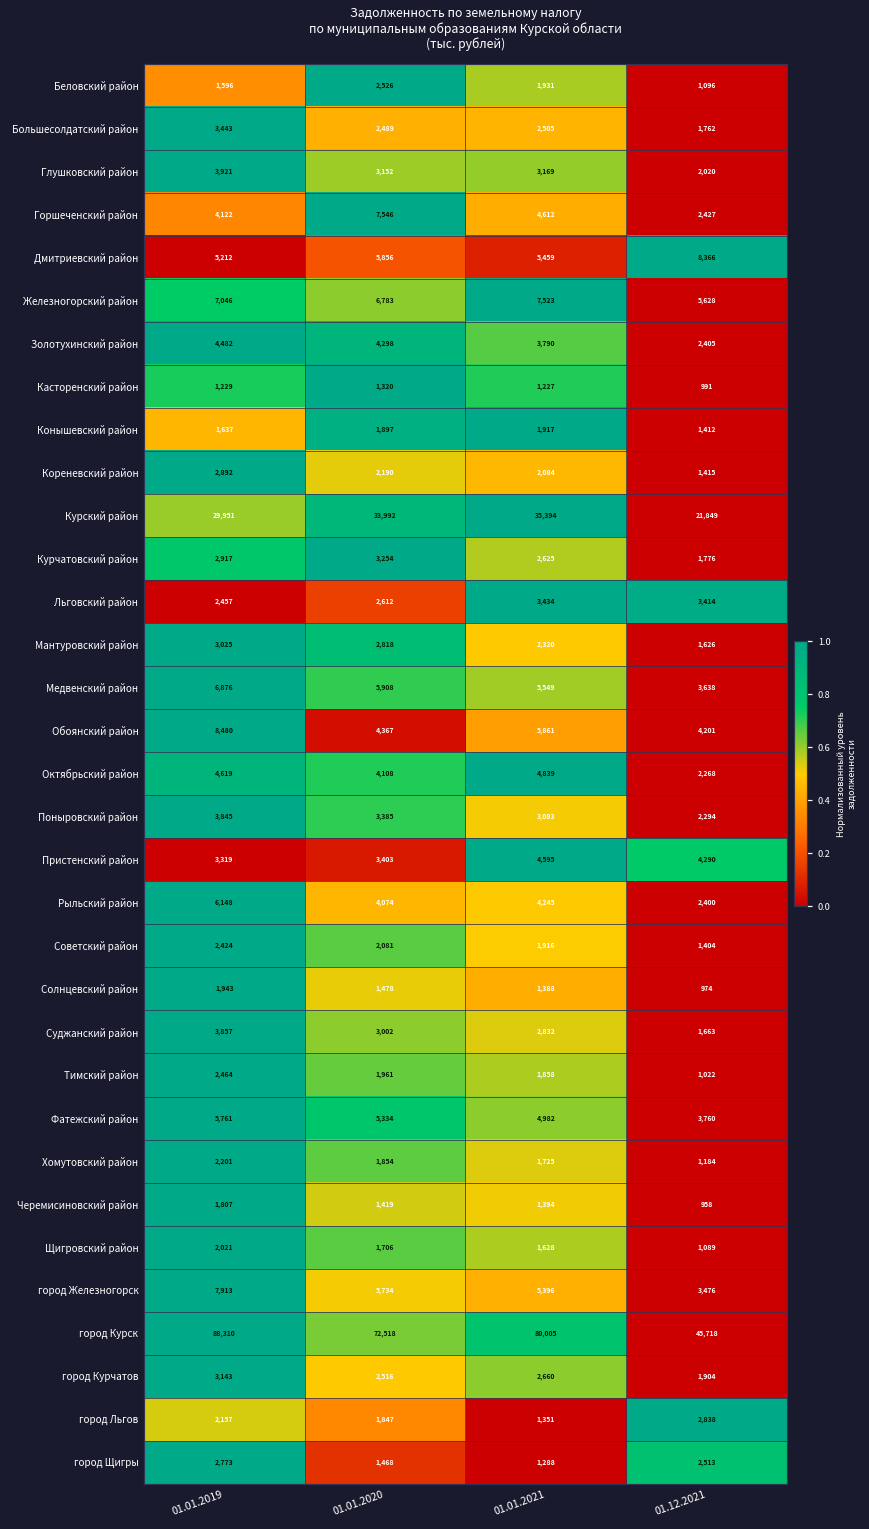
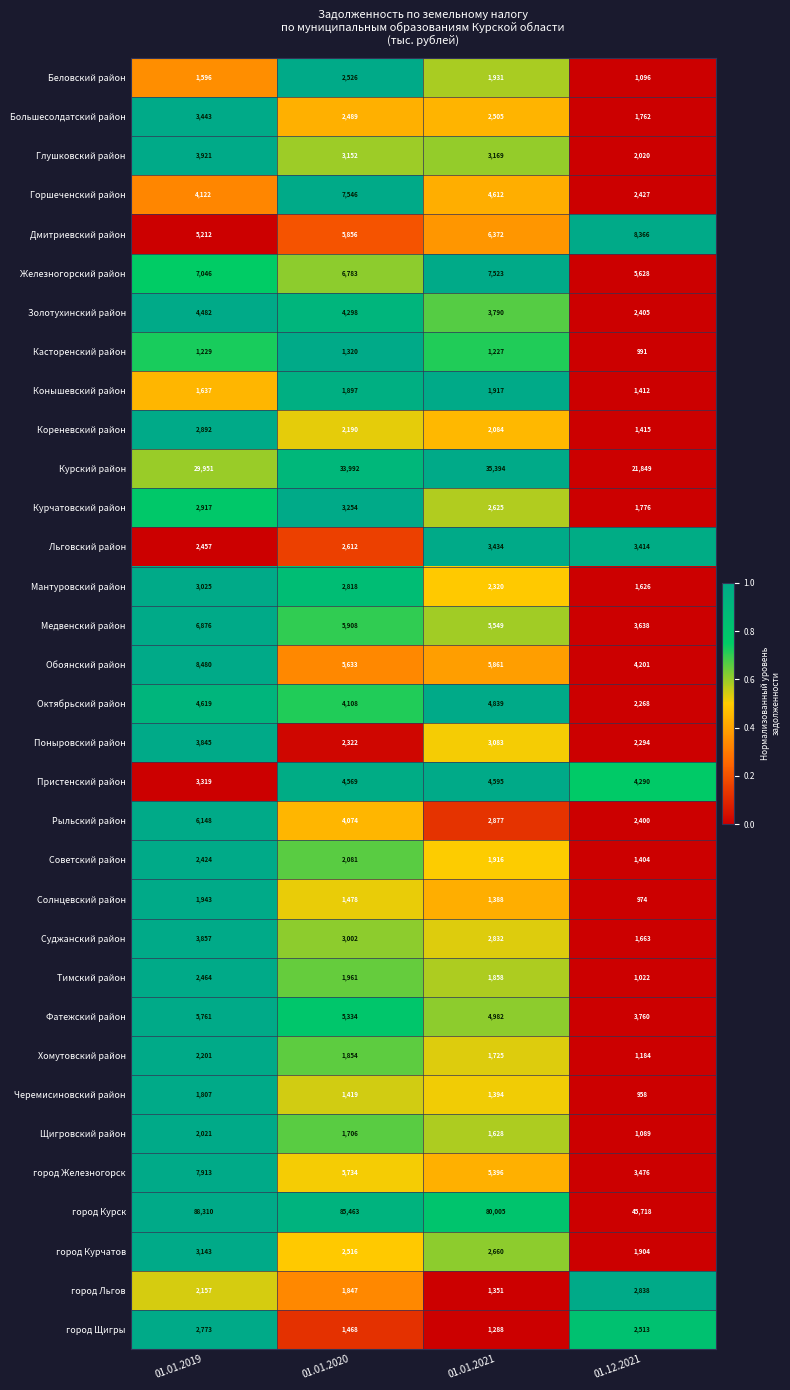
  {
    "Беловский район": {
      "01.01.2019": "1,596",
      "01.01.2020": "2,526",
      "01.01.2021": "1,931",
      "01.12.2021": "1,096"
    },
    "Большесолдатский район": {
      "01.01.2019": "3,443",
      "01.01.2020": "2,489",
      "01.01.2021": "2,505",
      "01.12.2021": "1,762"
    },
    "Глушковский район": {
      "01.01.2019": "3,921",
      "01.01.2020": "3,152",
      "01.01.2021": "3,169",
      "01.12.2021": "2,020"
    },
    "Горшеченский район": {
      "01.01.2019": "4,122",
      "01.01.2020": "7,546",
      "01.01.2021": "4,612",
      "01.12.2021": "2,427"
    },
    "Дмитриевский район": {
      "01.01.2019": "5,212",
      "01.01.2020": "5,856",
-     "01.01.2021": "5,459",
+     "01.01.2021": "6,372",
      "01.12.2021": "8,366"
    },
    "Железногорский район": {
      "01.01.2019": "7,046",
      "01.01.2020": "6,783",
      "01.01.2021": "7,523",
      "01.12.2021": "5,628"
    },
    "Золотухинский район": {
      "01.01.2019": "4,482",
      "01.01.2020": "4,298",
      "01.01.2021": "3,790",
      "01.12.2021": "2,405"
    },
    "Касторенский район": {
      "01.01.2019": "1,229",
      "01.01.2020": "1,320",
      "01.01.2021": "1,227",
      "01.12.2021": "991"
    },
    "Конышевский район": {
      "01.01.2019": "1,637",
      "01.01.2020": "1,897",
      "01.01.2021": "1,917",
      "01.12.2021": "1,412"
    },
    "Кореневский район": {
      "01.01.2019": "2,892",
      "01.01.2020": "2,190",
      "01.01.2021": "2,084",
      "01.12.2021": "1,415"
    },
    "Курский район": {
      "01.01.2019": "29,951",
      "01.01.2020": "33,992",
      "01.01.2021": "35,394",
      "01.12.2021": "21,849"
    },
    "Курчатовский район": {
      "01.01.2019": "2,917",
      "01.01.2020": "3,254",
      "01.01.2021": "2,625",
      "01.12.2021": "1,776"
    },
    "Льговский район": {
      "01.01.2019": "2,457",
      "01.01.2020": "2,612",
      "01.01.2021": "3,434",
      "01.12.2021": "3,414"
    },
    "Мантуровский район": {
      "01.01.2019": "3,025",
      "01.01.2020": "2,818",
      "01.01.2021": "2,320",
      "01.12.2021": "1,626"
    },
    "Медвенский район": {
      "01.01.2019": "6,876",
      "01.01.2020": "5,908",
      "01.01.2021": "5,549",
      "01.12.2021": "3,638"
    },
    "Обоянский район": {
      "01.01.2019": "8,480",
-     "01.01.2020": "4,367",
+     "01.01.2020": "5,633",
      "01.01.2021": "5,861",
      "01.12.2021": "4,201"
    },
    "Октябрьский район": {
      "01.01.2019": "4,619",
      "01.01.2020": "4,108",
      "01.01.2021": "4,839",
      "01.12.2021": "2,268"
    },
    "Поныровский район": {
      "01.01.2019": "3,845",
-     "01.01.2020": "3,385",
+     "01.01.2020": "2,322",
      "01.01.2021": "3,083",
      "01.12.2021": "2,294"
    },
    "Пристенский район": {
      "01.01.2019": "3,319",
-     "01.01.2020": "3,403",
+     "01.01.2020": "4,569",
      "01.01.2021": "4,595",
      "01.12.2021": "4,290"
    },
    "Рыльский район": {
      "01.01.2019": "6,148",
      "01.01.2020": "4,074",
-     "01.01.2021": "4,245",
+     "01.01.2021": "2,877",
      "01.12.2021": "2,400"
    },
    "Советский район": {
      "01.01.2019": "2,424",
      "01.01.2020": "2,081",
      "01.01.2021": "1,916",
      "01.12.2021": "1,404"
    },
    "Солнцевский район": {
      "01.01.2019": "1,943",
      "01.01.2020": "1,478",
      "01.01.2021": "1,388",
      "01.12.2021": "974"
    },
    "Суджанский район": {
      "01.01.2019": "3,857",
      "01.01.2020": "3,002",
      "01.01.2021": "2,832",
      "01.12.2021": "1,663"
    },
    "Тимский район": {
      "01.01.2019": "2,464",
      "01.01.2020": "1,961",
      "01.01.2021": "1,858",
      "01.12.2021": "1,022"
    },
    "Фатежский район": {
      "01.01.2019": "5,761",
      "01.01.2020": "5,334",
      "01.01.2021": "4,982",
      "01.12.2021": "3,760"
    },
    "Хомутовский район": {
      "01.01.2019": "2,201",
      "01.01.2020": "1,854",
      "01.01.2021": "1,725",
      "01.12.2021": "1,184"
    },
    "Черемисиновский район": {
      "01.01.2019": "1,807",
      "01.01.2020": "1,419",
      "01.01.2021": "1,394",
      "01.12.2021": "958"
    },
    "Щигровский район": {
      "01.01.2019": "2,021",
      "01.01.2020": "1,706",
      "01.01.2021": "1,628",
      "01.12.2021": "1,089"
    },
    "город Железногорск": {
      "01.01.2019": "7,913",
      "01.01.2020": "5,734",
      "01.01.2021": "5,396",
      "01.12.2021": "3,476"
    },
    "город Курск": {
      "01.01.2019": "88,310",
-     "01.01.2020": "72,518",
+     "01.01.2020": "85,463",
      "01.01.2021": "80,005",
      "01.12.2021": "45,718"
    },
    "город Курчатов": {
      "01.01.2019": "3,143",
      "01.01.2020": "2,516",
      "01.01.2021": "2,660",
      "01.12.2021": "1,904"
    },
    "город Льгов": {
      "01.01.2019": "2,157",
      "01.01.2020": "1,847",
      "01.01.2021": "1,351",
      "01.12.2021": "2,838"
    },
    "город Щигры": {
      "01.01.2019": "2,773",
      "01.01.2020": "1,468",
      "01.01.2021": "1,288",
      "01.12.2021": "2,513"
    }
  }
